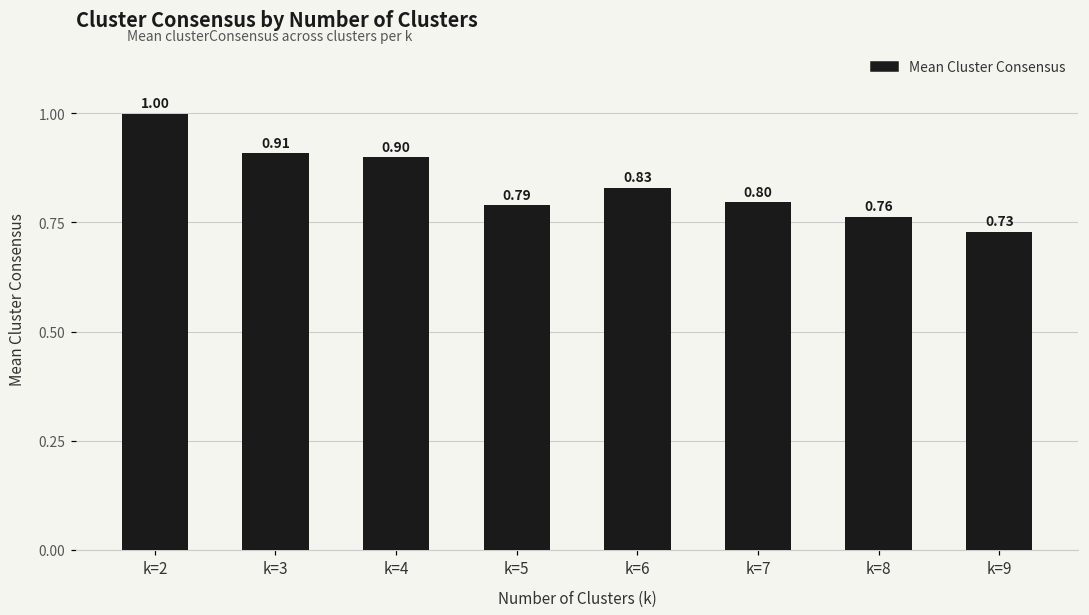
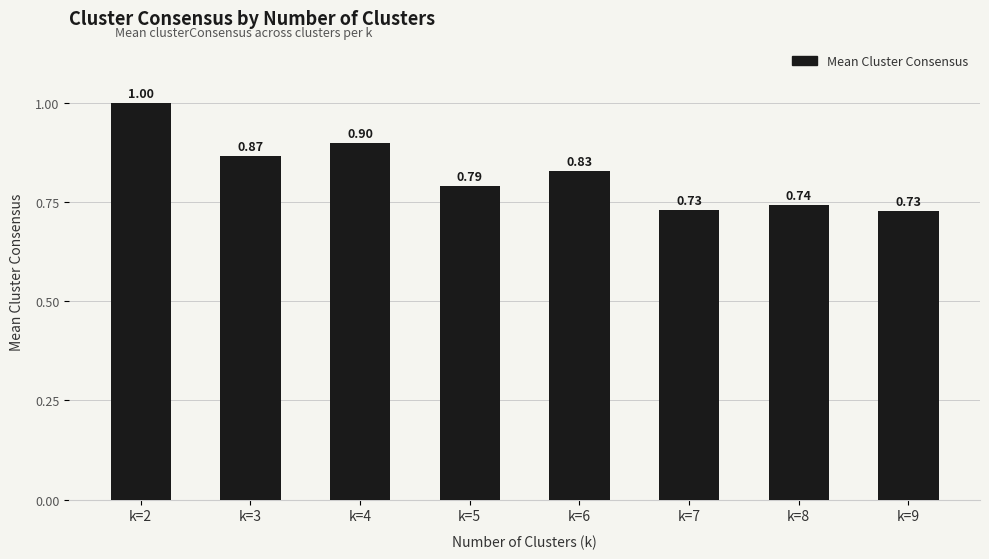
  {
    "k=2": 1.00,
-   "k=3": 0.91,
+   "k=3": 0.87,
    "k=4": 0.90,
    "k=5": 0.79,
    "k=6": 0.83,
-   "k=7": 0.80,
-   "k=8": 0.76,
+   "k=7": 0.73,
+   "k=8": 0.74,
    "k=9": 0.73
  }
